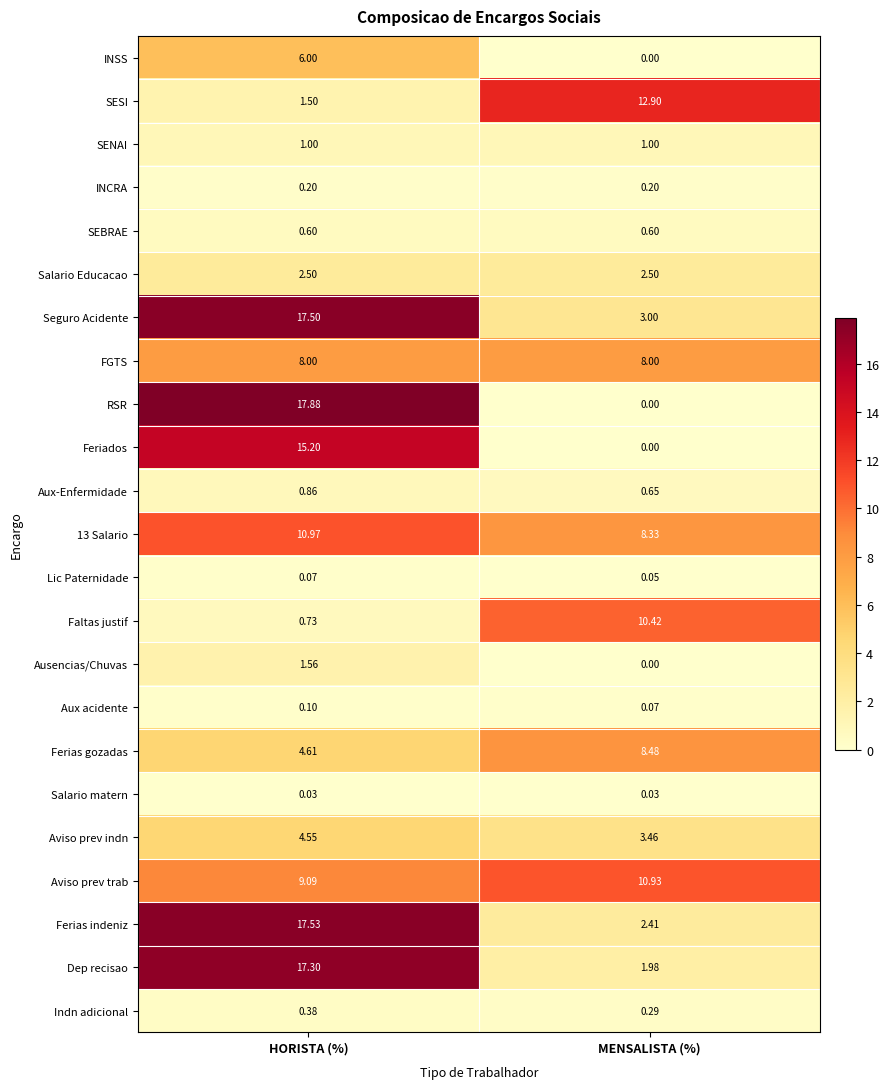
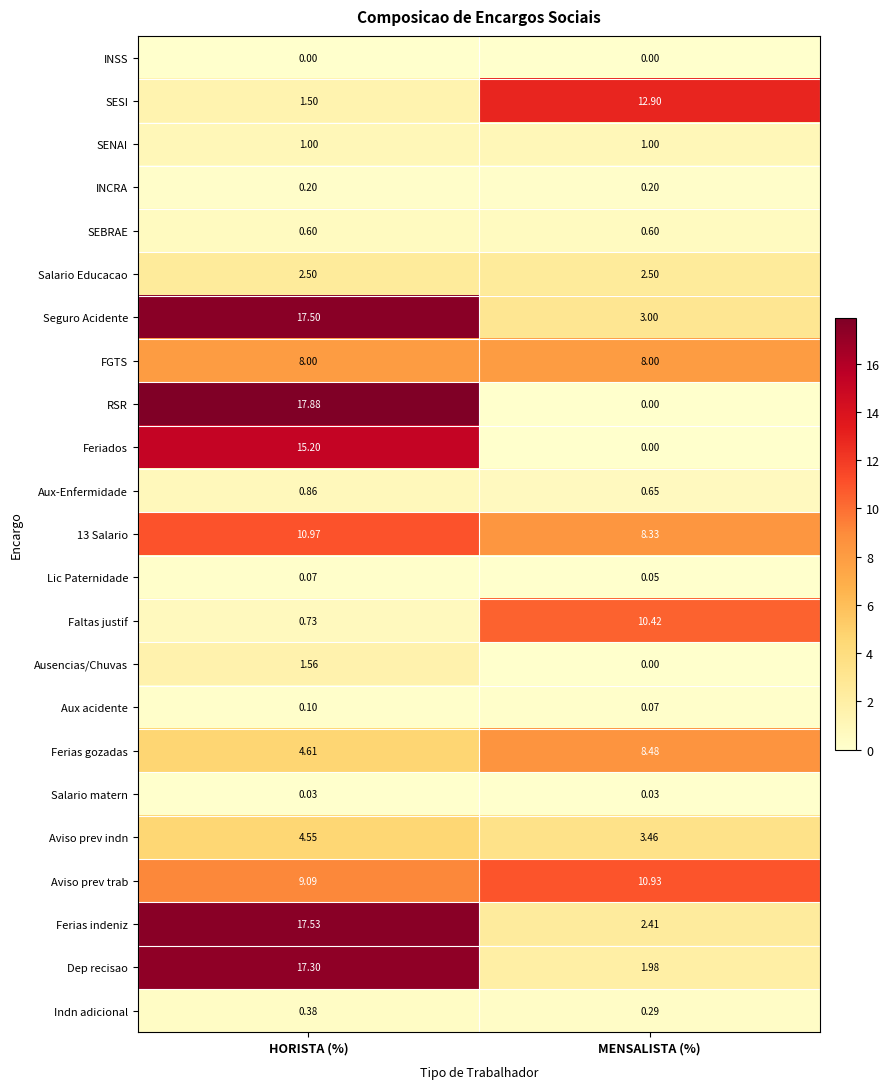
  {
    "INSS": {
-     "HORISTA (%)": 6.00,
+     "HORISTA (%)": 0.00,
      "MENSALISTA (%)": 0.00
    },
    "SESI": {
      "HORISTA (%)": 1.50,
      "MENSALISTA (%)": 12.90
    },
    "SENAI": {
      "HORISTA (%)": 1.00,
      "MENSALISTA (%)": 1.00
    },
    "INCRA": {
      "HORISTA (%)": 0.20,
      "MENSALISTA (%)": 0.20
    },
    "SEBRAE": {
      "HORISTA (%)": 0.60,
      "MENSALISTA (%)": 0.60
    },
    "Salario Educacao": {
      "HORISTA (%)": 2.50,
      "MENSALISTA (%)": 2.50
    },
    "Seguro Acidente": {
      "HORISTA (%)": 17.50,
      "MENSALISTA (%)": 3.00
    },
    "FGTS": {
      "HORISTA (%)": 8.00,
      "MENSALISTA (%)": 8.00
    },
    "RSR": {
      "HORISTA (%)": 17.88,
      "MENSALISTA (%)": 0.00
    },
    "Feriados": {
      "HORISTA (%)": 15.20,
      "MENSALISTA (%)": 0.00
    },
    "Aux-Enfermidade": {
      "HORISTA (%)": 0.86,
      "MENSALISTA (%)": 0.65
    },
    "13 Salario": {
      "HORISTA (%)": 10.97,
      "MENSALISTA (%)": 8.33
    },
    "Lic Paternidade": {
      "HORISTA (%)": 0.07,
      "MENSALISTA (%)": 0.05
    },
    "Faltas justif": {
      "HORISTA (%)": 0.73,
      "MENSALISTA (%)": 10.42
    },
    "Ausencias/Chuvas": {
      "HORISTA (%)": 1.56,
      "MENSALISTA (%)": 0.00
    },
    "Aux acidente": {
      "HORISTA (%)": 0.10,
      "MENSALISTA (%)": 0.07
    },
    "Ferias gozadas": {
      "HORISTA (%)": 4.61,
      "MENSALISTA (%)": 8.48
    },
    "Salario matern": {
      "HORISTA (%)": 0.03,
      "MENSALISTA (%)": 0.03
    },
    "Aviso prev indn": {
      "HORISTA (%)": 4.55,
      "MENSALISTA (%)": 3.46
    },
    "Aviso prev trab": {
      "HORISTA (%)": 9.09,
      "MENSALISTA (%)": 10.93
    },
    "Ferias indeniz": {
      "HORISTA (%)": 17.53,
      "MENSALISTA (%)": 2.41
    },
    "Dep recisao": {
      "HORISTA (%)": 17.30,
      "MENSALISTA (%)": 1.98
    },
    "Indn adicional": {
      "HORISTA (%)": 0.38,
      "MENSALISTA (%)": 0.29
    }
  }
